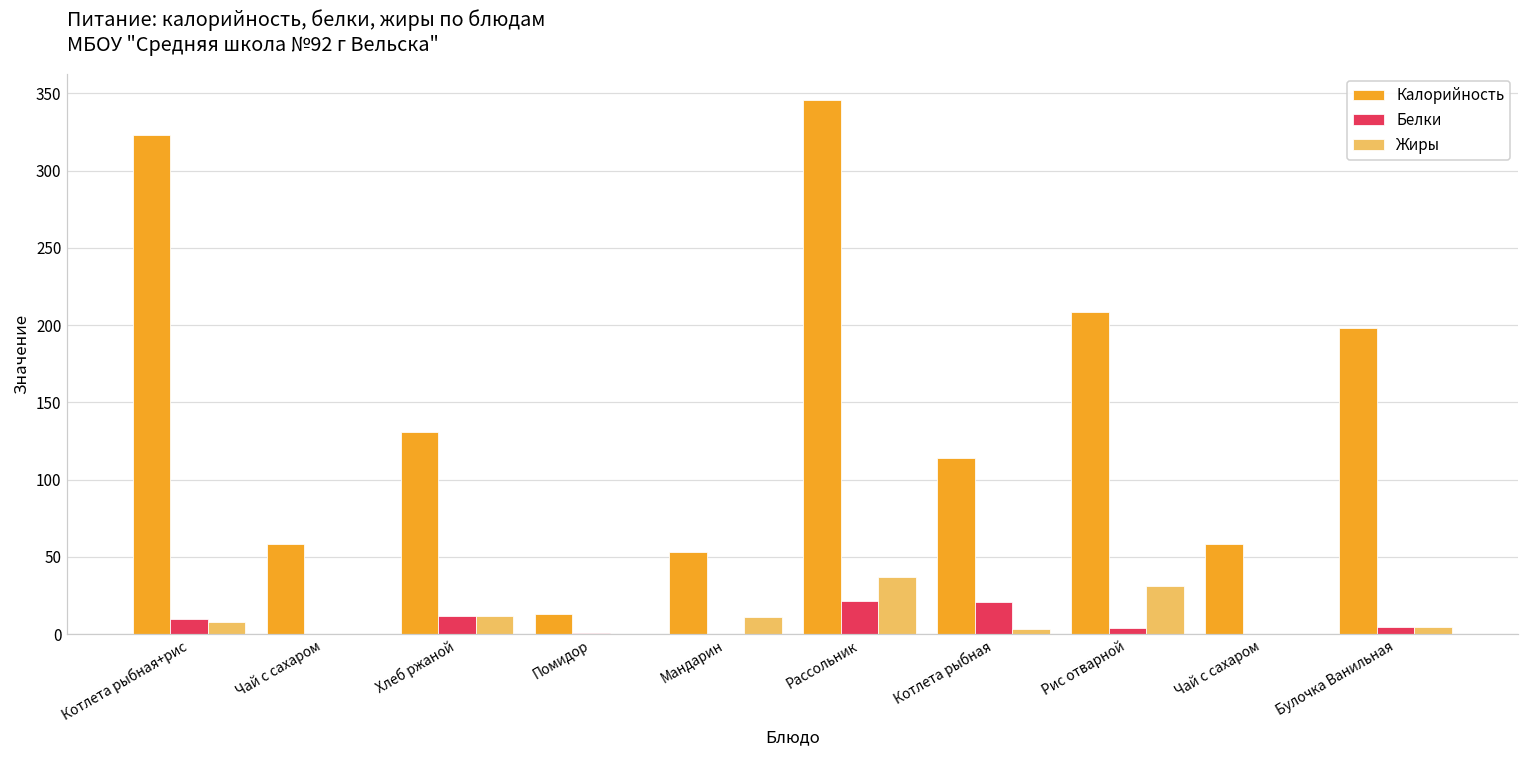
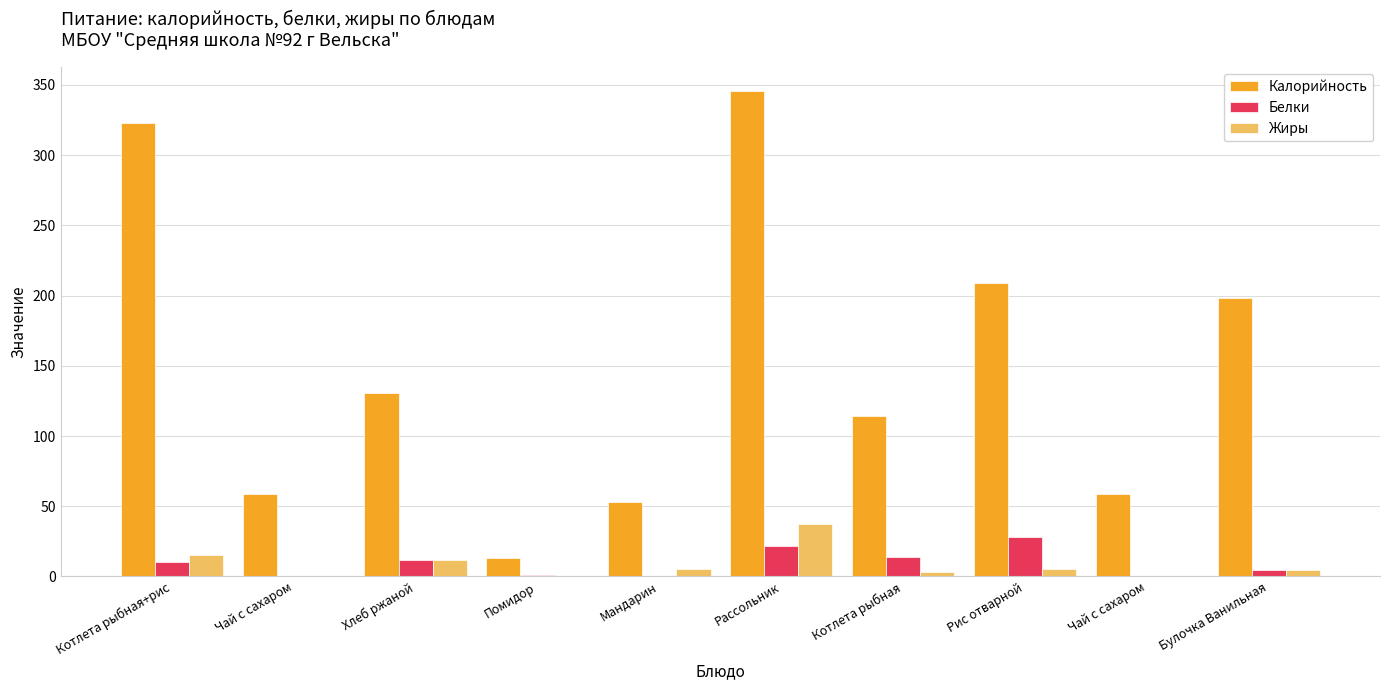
  {
    "Калорийность": {
      "Котлета рыбная+рис": 323,
      "Хлеб ржаной": 131,
      "Помидор": 13,
      "Мандарин": 53,
      "Рассольник": 346,
      "Котлета рыбная": 114,
      "Рис отварной": 209,
      "Булочка Ванильная": 198
    },
    "Белки": {
      "Котлета рыбная+рис": 10,
      "Хлеб ржаной": 12,
      "Мандарин": 0,
      "Рассольник": 21,
-     "Котлета рыбная": 21,
-     "Рис отварной": 4,
+     "Котлета рыбная": 14,
+     "Рис отварной": 28,
      "Булочка Ванильная": 5
    },
    "Жиры": {
-     "Котлета рыбная+рис": 8,
+     "Котлета рыбная+рис": 15,
      "Хлеб ржаной": 12,
      "Помидор": 0,
-     "Мандарин": 11,
+     "Мандарин": 5,
      "Рассольник": 37,
      "Котлета рыбная": 3,
-     "Рис отварной": 31,
+     "Рис отварной": 5,
      "Булочка Ванильная": 5
    }
  }
